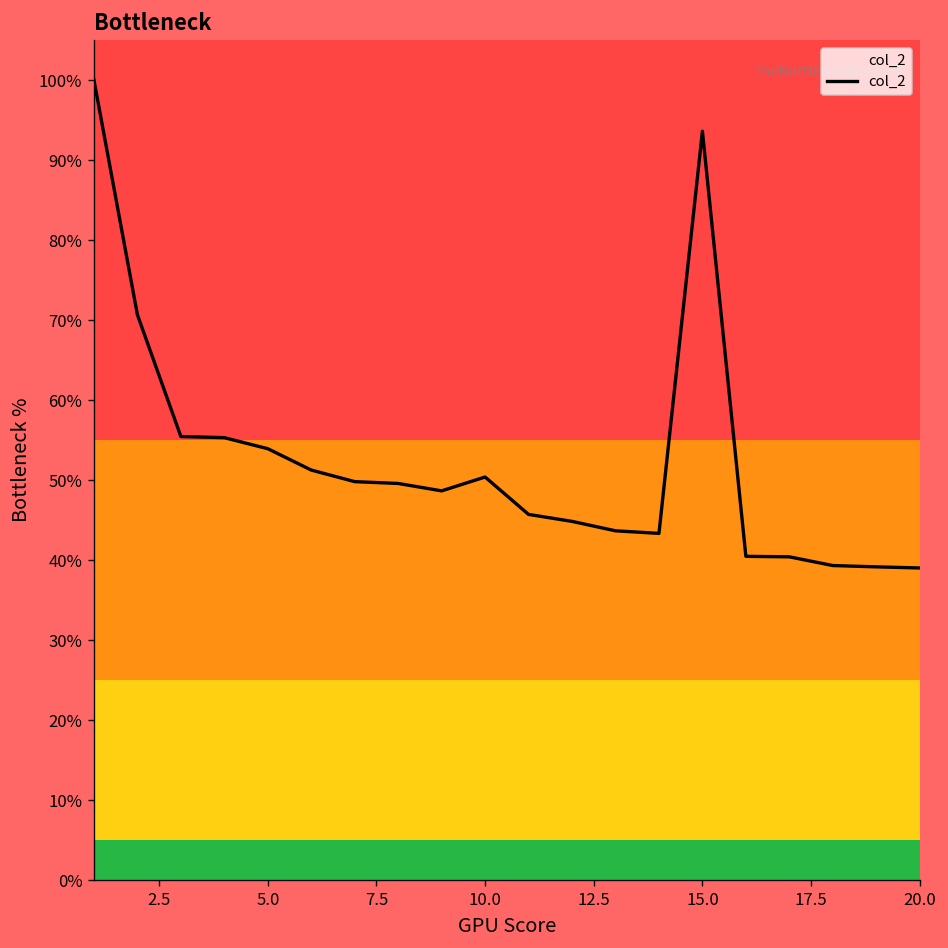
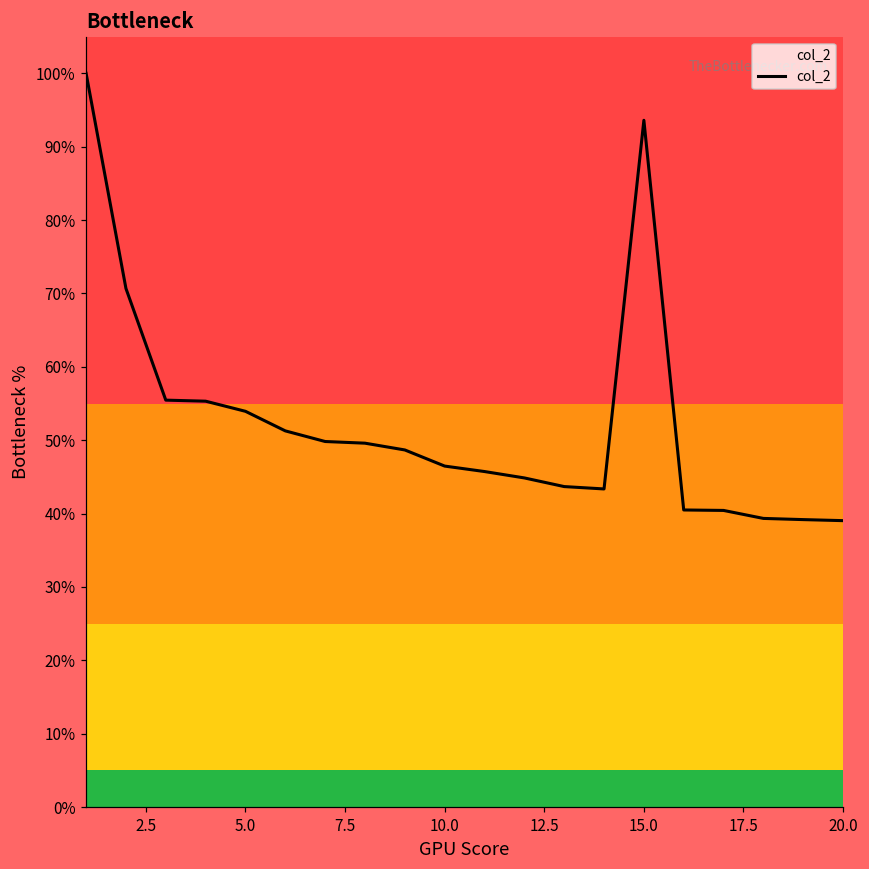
  {
    "5.0": "54%",
-   "10.0": "50%",
+   "10.0": "46%",
    "15.0": "94%",
    "20.0": "39%"
  }
